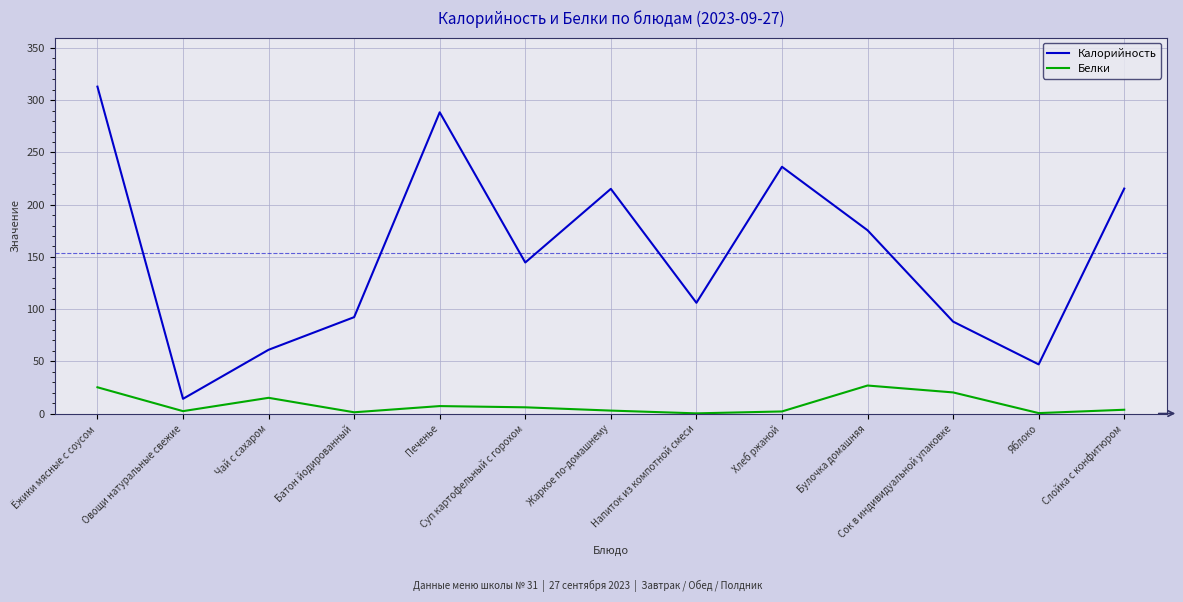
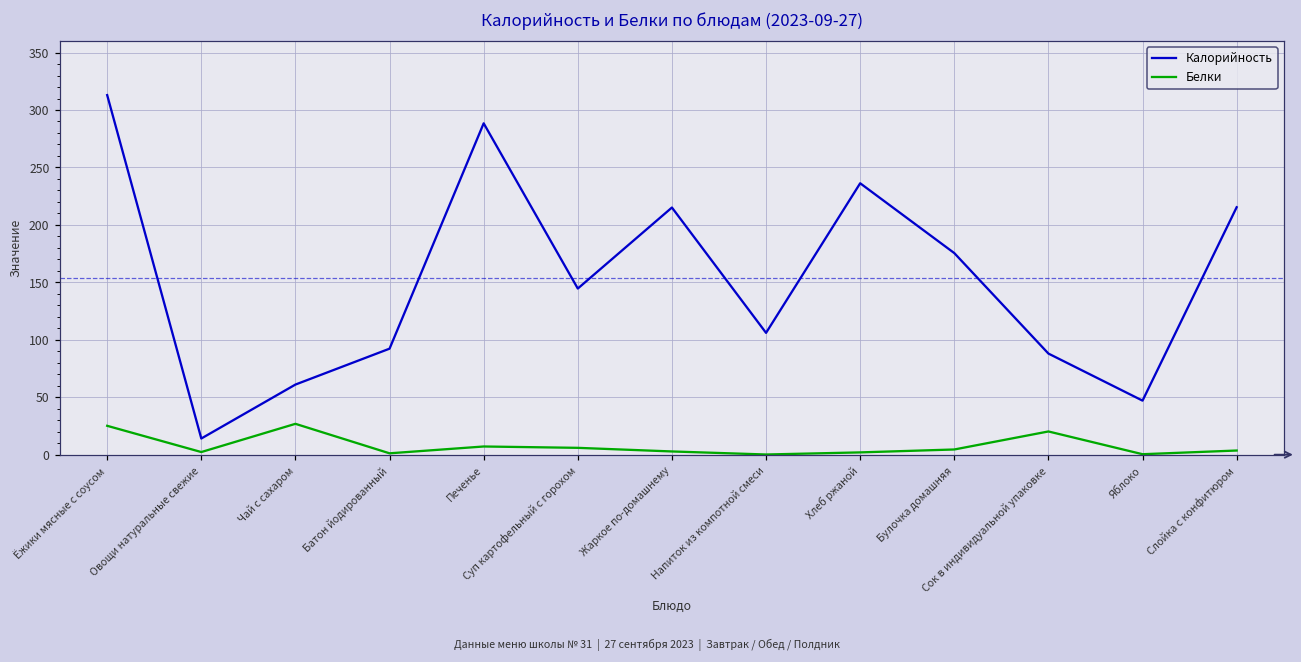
  {
    "Калорийность": {
      "Ёжики мясные с соусом": 313,
      "Овощи натуральные свежие": 14,
      "Чай с сахаром": 61,
      "Батон йодированный": 92,
      "Печенье": 288,
      "Суп картофельный с горохом": 145,
      "Жаркое по-домашнему": 215,
      "Напиток из компотной смеси": 106,
      "Хлеб ржаной": 236,
      "Булочка домашняя": 175,
      "Сок в индивидуальной упаковке": 88,
      "Яблоко": 47,
      "Слойка с конфитюром": 215
    },
    "Белки": {
      "Ёжики мясные с соусом": 25,
      "Овощи натуральные свежие": 2,
-     "Чай с сахаром": 15,
+     "Чай с сахаром": 27,
      "Батон йодированный": 1,
      "Печенье": 7,
      "Суп картофельный с горохом": 6,
      "Жаркое по-домашнему": 3,
      "Напиток из компотной смеси": 0,
      "Хлеб ржаной": 2,
-     "Булочка домашняя": 27,
+     "Булочка домашняя": 5,
      "Сок в индивидуальной упаковке": 20,
      "Яблоко": 0,
      "Слойка с конфитюром": 4
    }
  }
